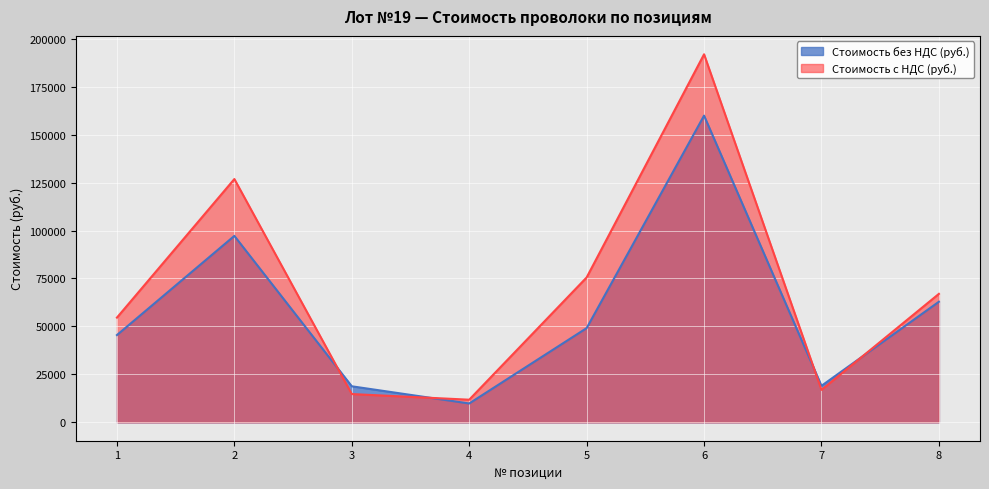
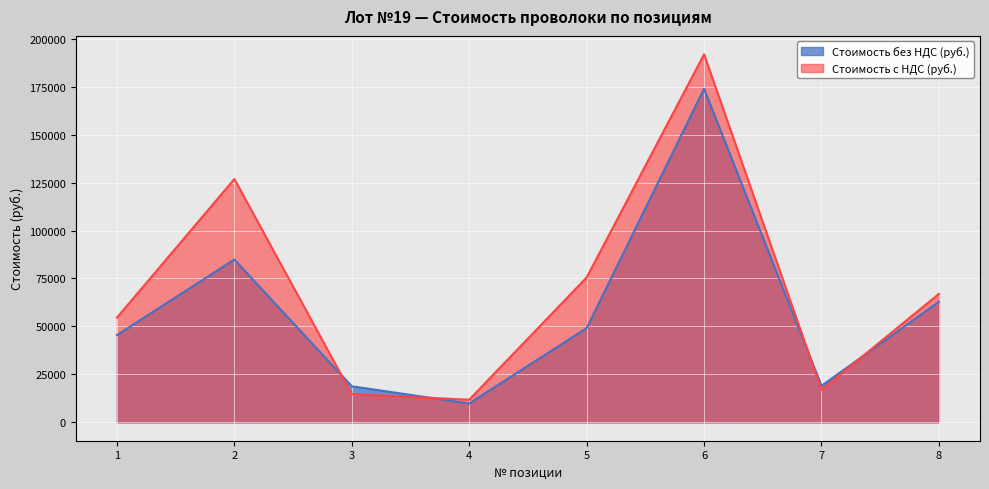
  {
    "Стоимость без НДС (руб.)": {
      "1": 46000,
-     "2": 97000,
+     "2": 85000,
      "3": 19000,
      "4": 10000,
      "5": 49000,
-     "6": 160000,
+     "6": 174000,
      "7": 19000,
      "8": 63000
    },
    "Стоимость с НДС (руб.)": {
      "1": 55000,
      "2": 127000,
      "3": 15000,
      "4": 12000,
      "5": 76000,
      "6": 192000,
      "7": 17000,
      "8": 67000
    }
  }
